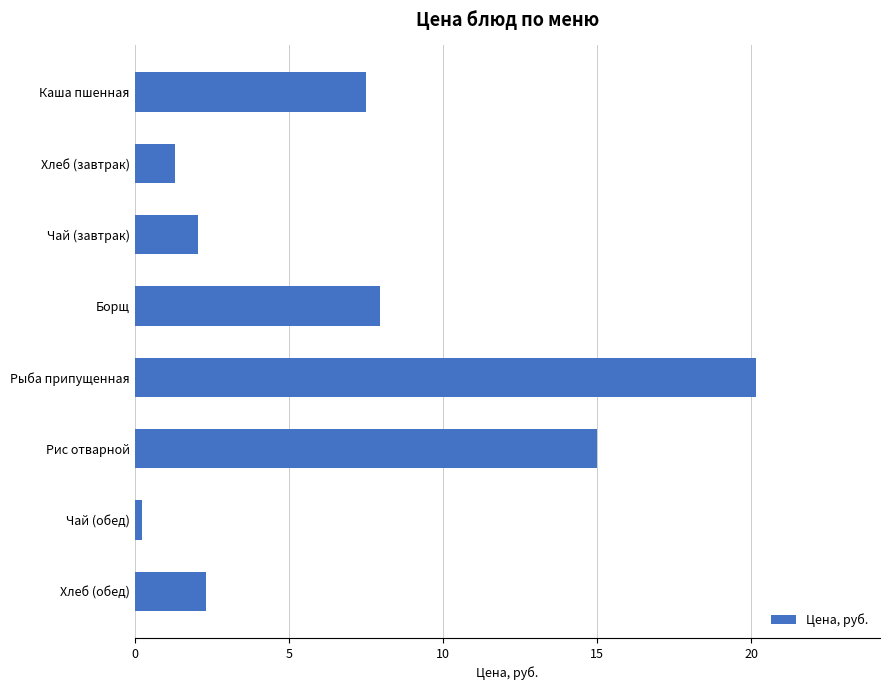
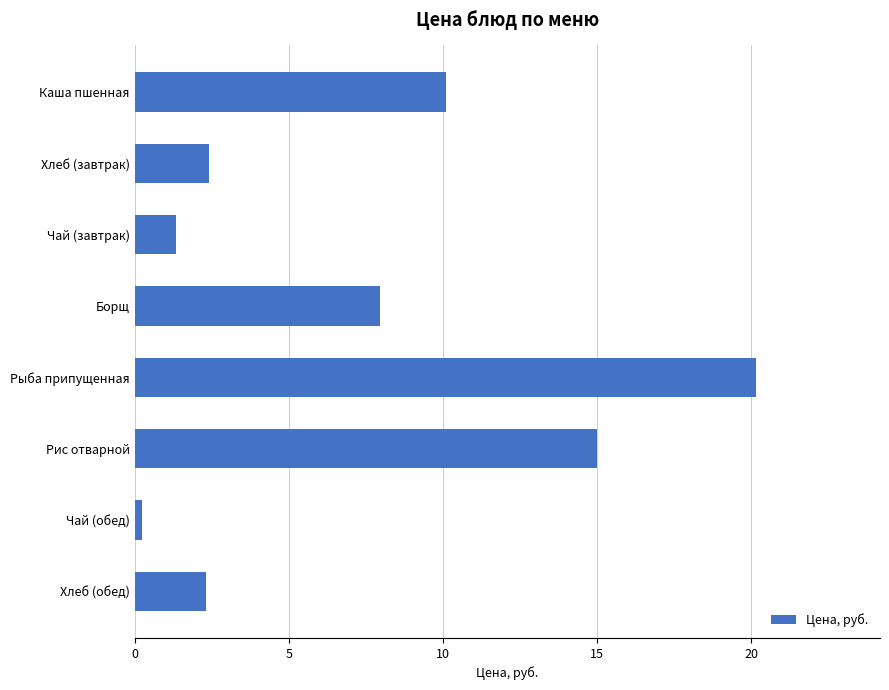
  {
-   "Каша пшенная": 7.5,
-   "Хлеб (завтрак)": 1.3,
-   "Чай (завтрак)": 2.1,
+   "Каша пшенная": 10.1,
+   "Хлеб (завтрак)": 2.4,
+   "Чай (завтрак)": 1.4,
    "Борщ": 8.0,
    "Рыба припущенная": 20.2,
    "Рис отварной": 15.0,
    "Чай (обед)": 0.3,
    "Хлеб (обед)": 2.3
  }
